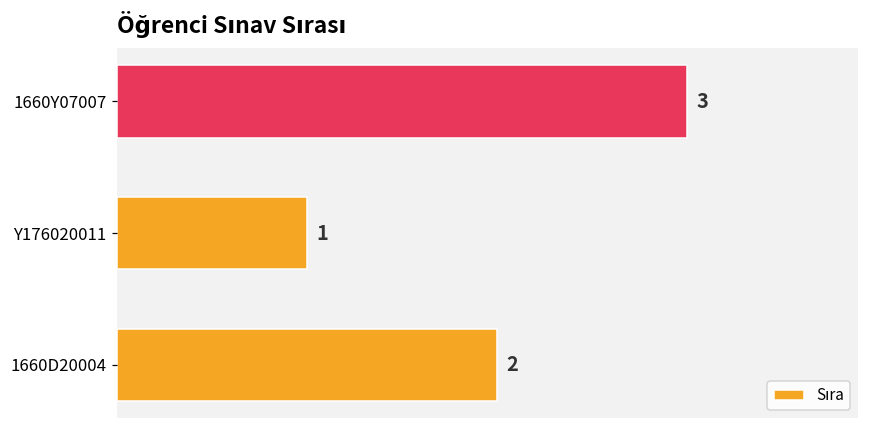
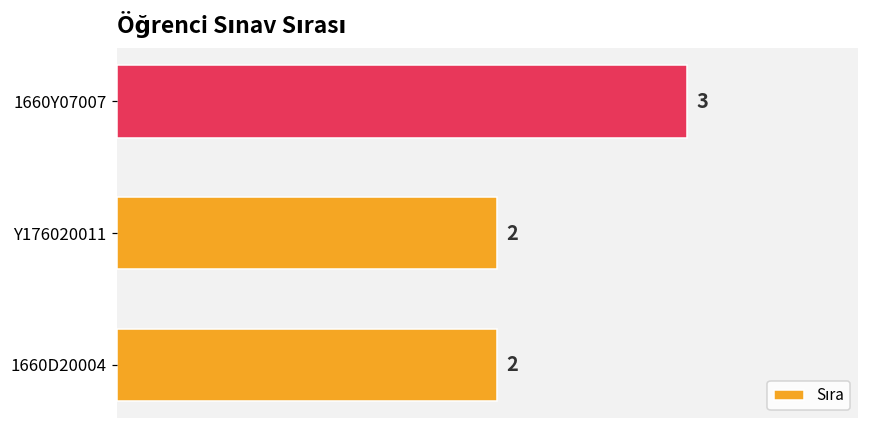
  {
    "1660Y07007": 3,
-   "Y176020011": 1,
+   "Y176020011": 2,
    "1660D20004": 2
  }
